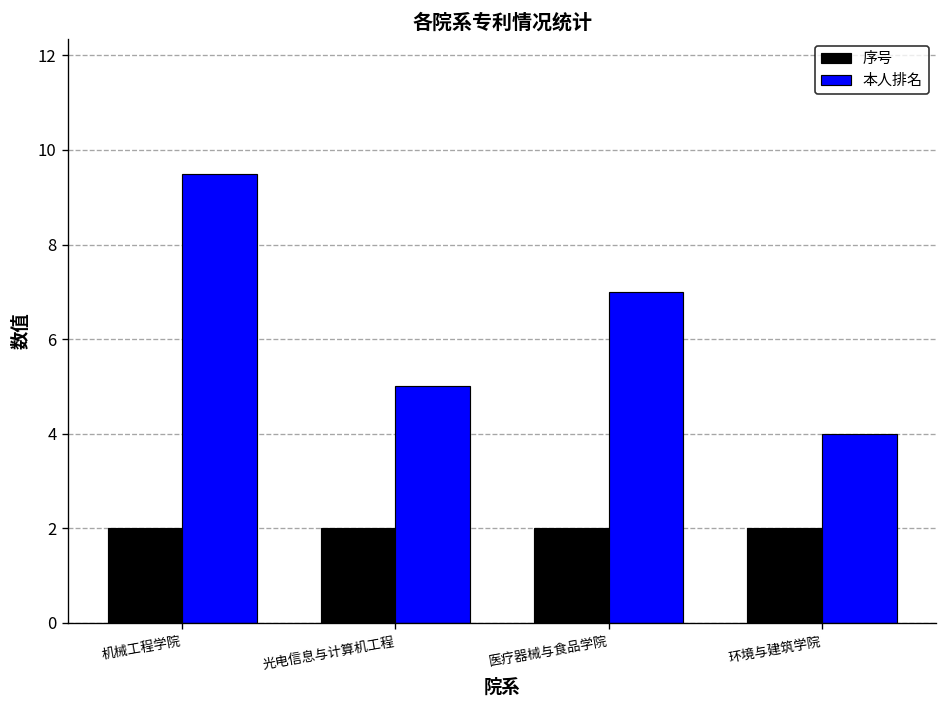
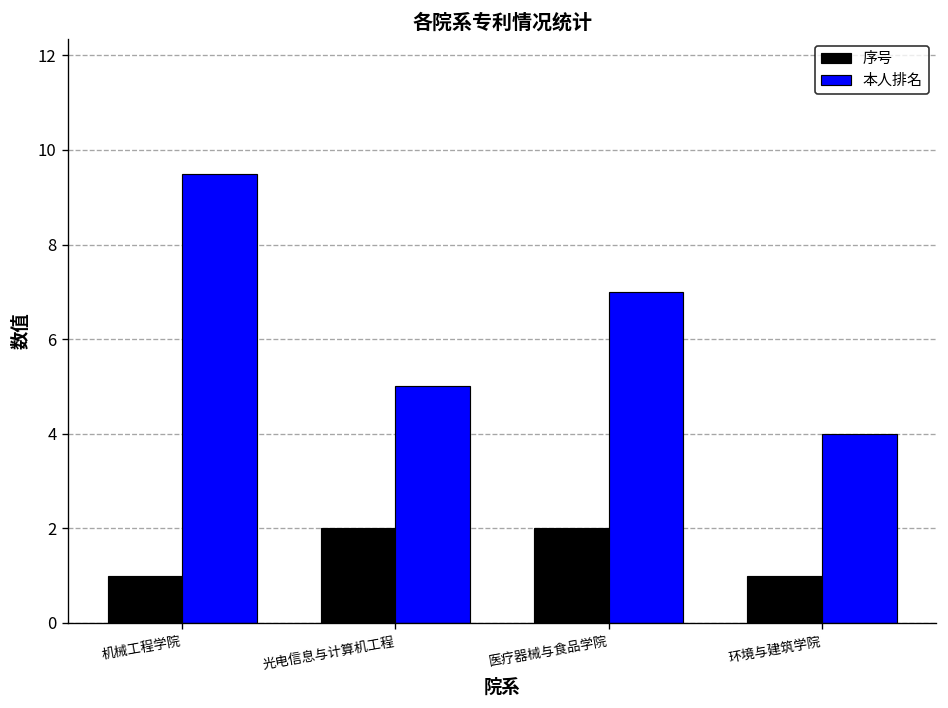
  {
    "序号": {
-     "机械工程学院": 2,
+     "机械工程学院": 1,
      "光电信息与计算机工程": 2,
      "医疗器械与食品学院": 2,
-     "环境与建筑学院": 2
+     "环境与建筑学院": 1
    },
    "本人排名": {
      "机械工程学院": 9.5,
      "光电信息与计算机工程": 5,
      "医疗器械与食品学院": 7,
      "环境与建筑学院": 4
    }
  }
